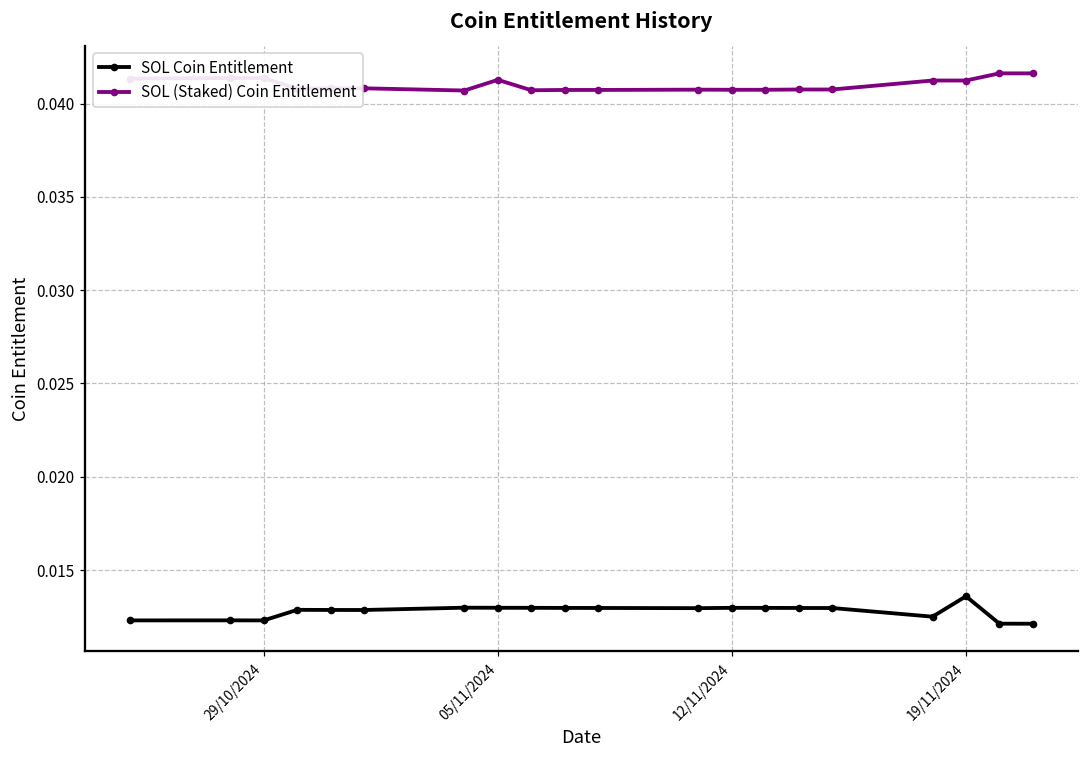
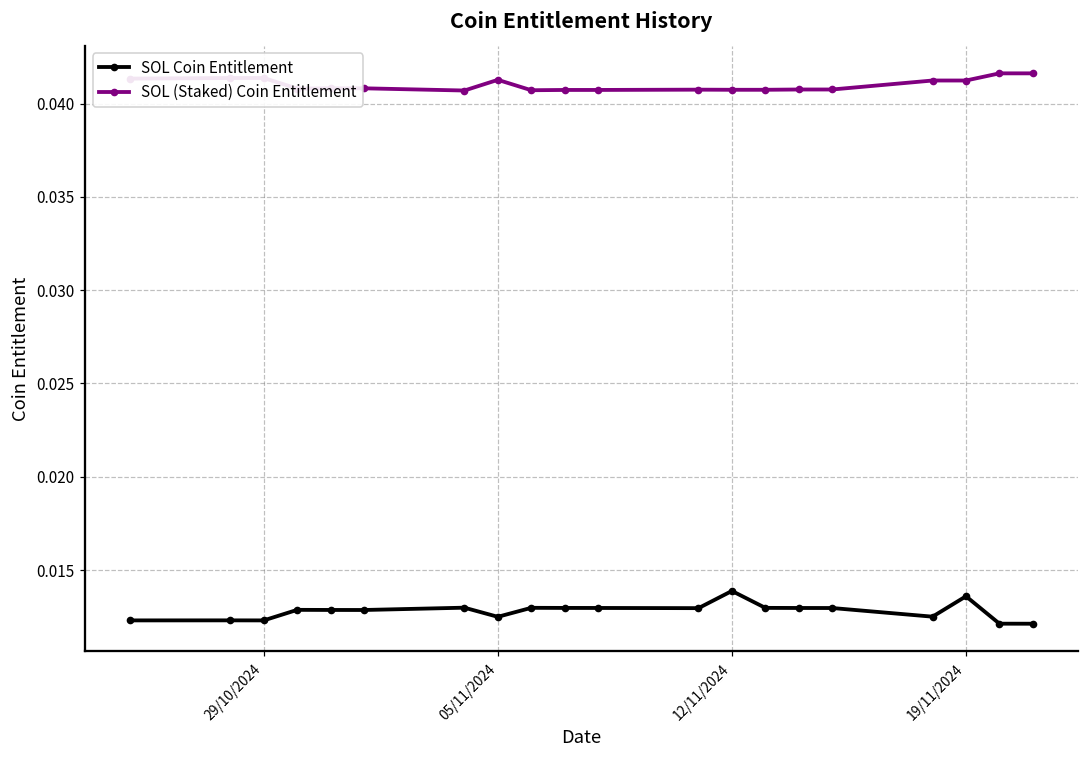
  {
    "SOL Coin Entitlement": {
      "29/10/2024": 0.0123,
-     "05/11/2024": 0.0130,
-     "12/11/2024": 0.0130,
+     "05/11/2024": 0.0125,
+     "12/11/2024": 0.0139,
      "19/11/2024": 0.0136
    },
    "SOL (Staked) Coin Entitlement": {
      "05/11/2024": 0.0413,
      "12/11/2024": 0.0407,
      "19/11/2024": 0.0412
    }
  }
